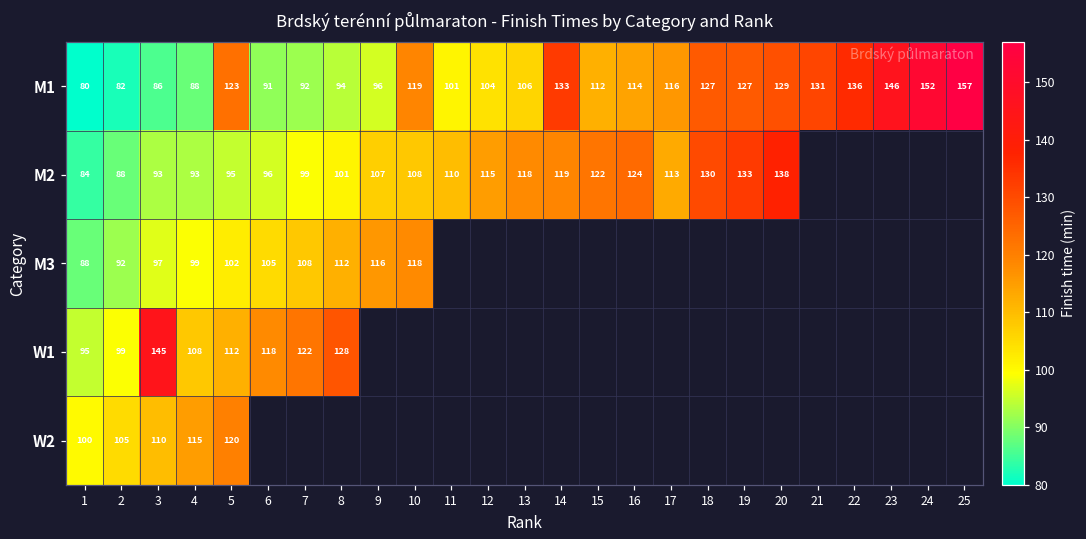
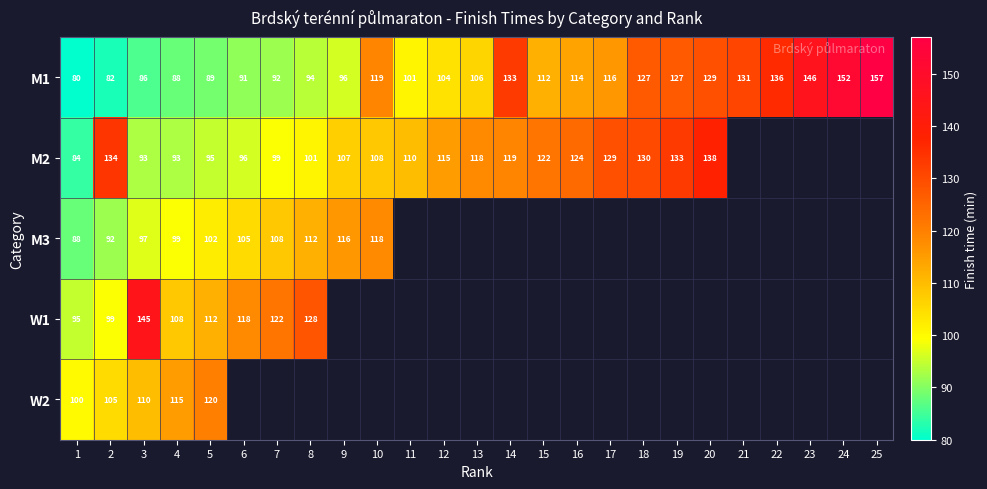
  {
    "M1": {
      "1": 80,
      "2": 82,
      "3": 86,
      "4": 88,
-     "5": 123,
+     "5": 89,
      "6": 91,
      "7": 92,
      "8": 94,
      "9": 96,
      "10": 119,
      "11": 101,
      "12": 104,
      "13": 106,
      "14": 133,
      "15": 112,
      "16": 114,
      "17": 116,
      "18": 127,
      "19": 127,
      "20": 129,
      "21": 131,
      "22": 136,
      "23": 146,
      "25": 157
    },
    "M2": {
      "1": 84,
-     "2": 88,
+     "2": 134,
      "3": 93,
      "4": 93,
      "5": 95,
      "6": 96,
      "7": 99,
      "8": 101,
      "9": 107,
      "10": 108,
      "11": 110,
      "12": 115,
      "13": 118,
      "14": 119,
      "15": 122,
      "16": 124,
-     "17": 113,
+     "17": 129,
      "18": 130,
      "19": 133,
      "20": 138
    },
    "M3": {
      "1": 88,
      "2": 92,
      "3": 97,
      "4": 99,
      "5": 102,
      "6": 105,
      "7": 108,
      "8": 112,
      "9": 116,
      "10": 118
    },
    "W1": {
      "1": 95,
      "2": 99,
      "3": 145,
      "4": 108,
      "5": 112,
      "6": 118,
      "7": 122,
      "8": 128
    },
    "W2": {
      "1": 100,
      "2": 105,
      "3": 110,
      "4": 115,
      "5": 120
    }
  }
